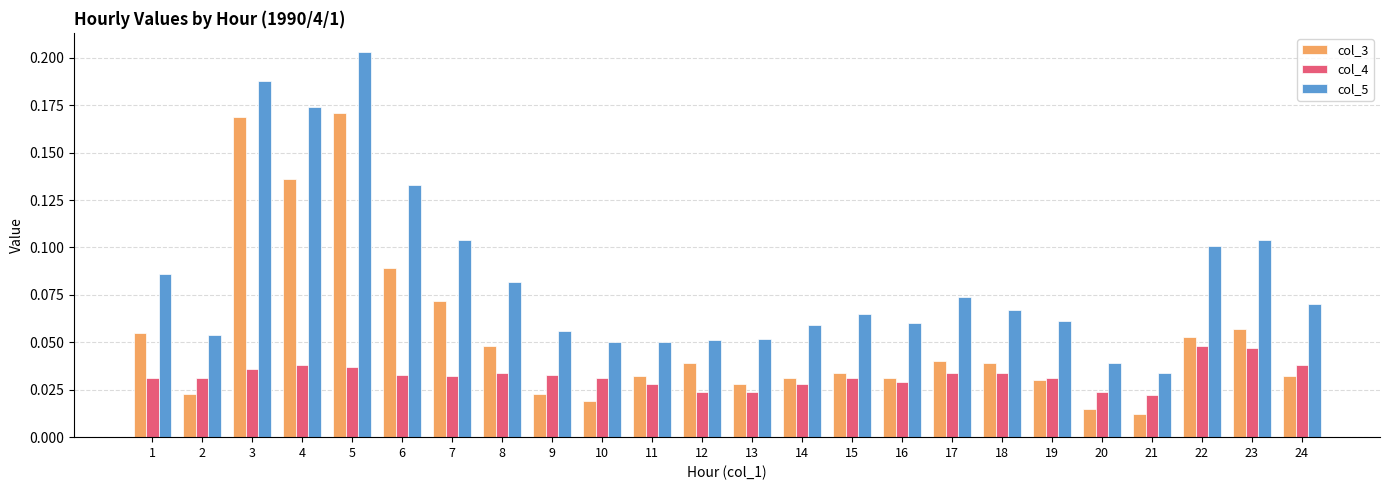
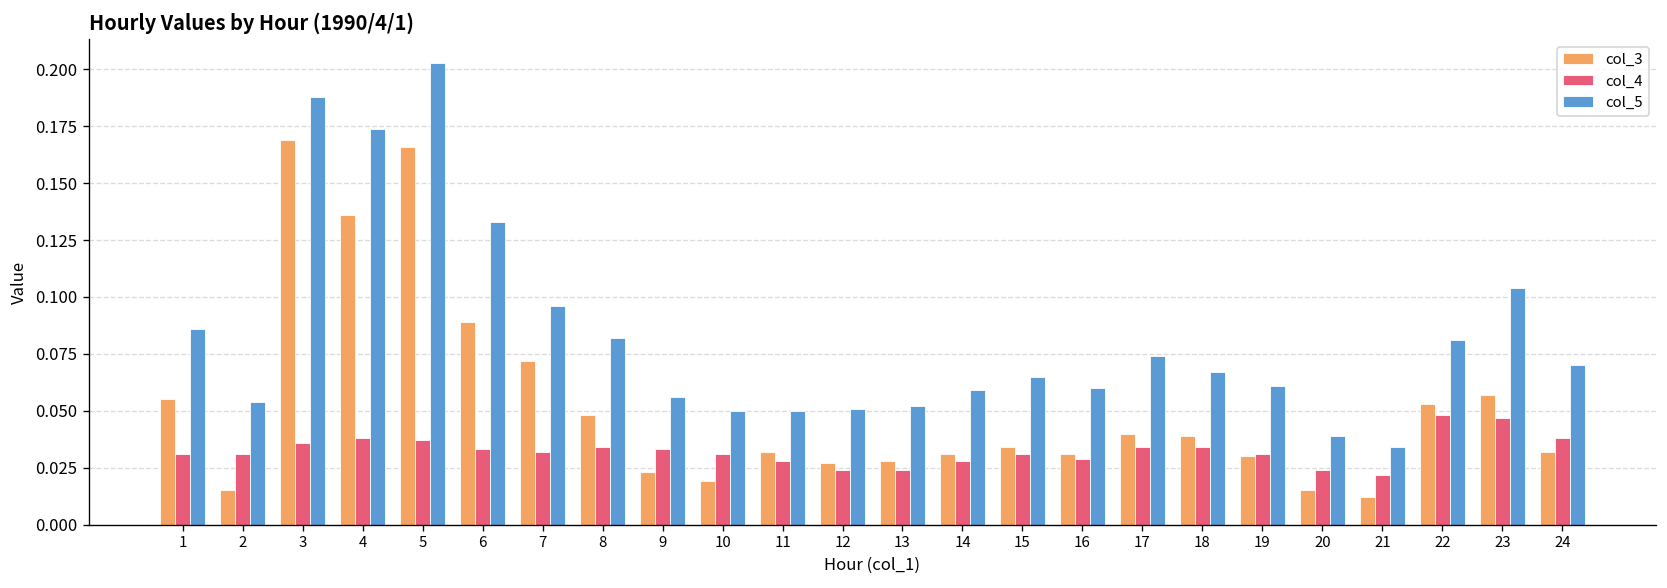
  {
    "col_3": {
      "1": 0.055,
-     "2": 0.023,
+     "2": 0.015,
      "3": 0.169,
      "4": 0.136,
-     "5": 0.171,
+     "5": 0.166,
      "6": 0.089,
      "7": 0.072,
      "8": 0.048,
      "9": 0.023,
      "10": 0.019,
      "11": 0.032,
-     "12": 0.039,
+     "12": 0.027,
      "13": 0.028,
      "14": 0.031,
      "15": 0.034,
      "16": 0.031,
      "17": 0.040,
      "18": 0.039,
      "19": 0.030,
      "20": 0.015,
      "21": 0.012,
      "22": 0.053,
      "23": 0.057,
      "24": 0.032
    },
    "col_4": {
      "1": 0.031,
      "2": 0.031,
      "3": 0.036,
      "4": 0.038,
      "5": 0.037,
      "6": 0.033,
      "7": 0.032,
      "8": 0.034,
      "9": 0.033,
      "10": 0.031,
      "11": 0.028,
      "12": 0.024,
      "13": 0.024,
      "14": 0.028,
      "15": 0.031,
      "16": 0.029,
      "17": 0.034,
      "18": 0.034,
      "19": 0.031,
      "20": 0.024,
      "21": 0.022,
      "22": 0.048,
      "23": 0.047,
      "24": 0.038
    },
    "col_5": {
      "1": 0.086,
      "2": 0.054,
      "3": 0.188,
      "4": 0.174,
      "5": 0.203,
      "6": 0.133,
-     "7": 0.104,
+     "7": 0.096,
      "8": 0.082,
      "9": 0.056,
      "10": 0.050,
      "11": 0.050,
      "12": 0.051,
      "13": 0.052,
      "14": 0.059,
      "15": 0.065,
      "16": 0.060,
      "17": 0.074,
      "18": 0.067,
      "19": 0.061,
      "20": 0.039,
      "21": 0.034,
-     "22": 0.101,
+     "22": 0.081,
      "23": 0.104,
      "24": 0.070
    }
  }
